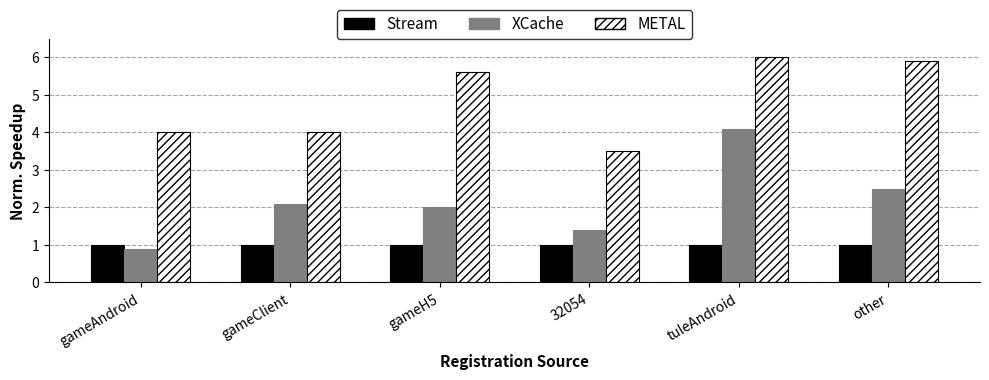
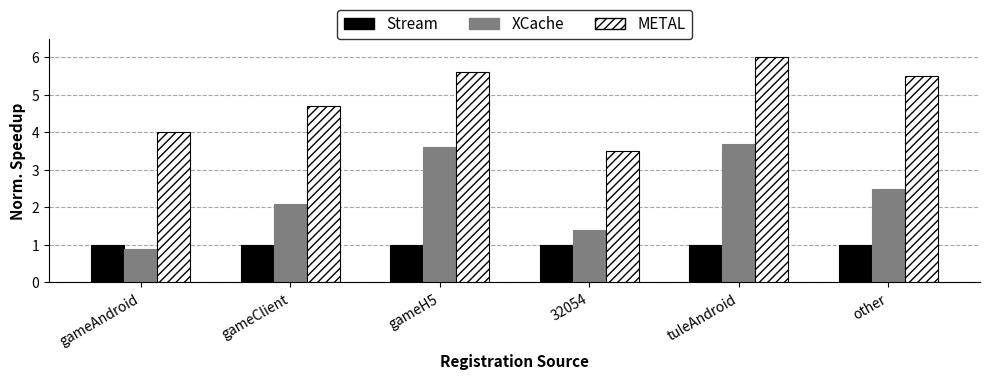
  {
    "Stream": {
      "gameAndroid": 1.0,
      "gameClient": 1.0,
      "gameH5": 1.0,
      "32054": 1.0,
      "tuleAndroid": 1.0,
      "other": 1.0
    },
    "XCache": {
      "gameAndroid": 0.9,
      "gameClient": 2.1,
-     "gameH5": 2.0,
+     "gameH5": 3.6,
      "32054": 1.4,
-     "tuleAndroid": 4.1,
+     "tuleAndroid": 3.7,
      "other": 2.5
    },
    "METAL": {
      "gameAndroid": 4.0,
-     "gameClient": 4.0,
+     "gameClient": 4.7,
      "gameH5": 5.6,
      "32054": 3.5,
      "tuleAndroid": 6.0,
-     "other": 5.9
+     "other": 5.5
    }
  }
